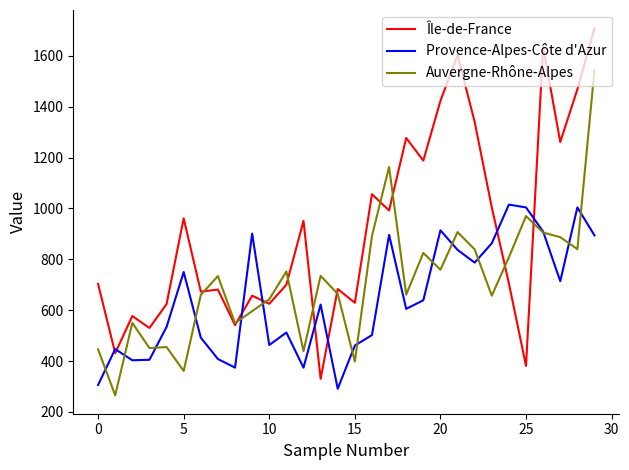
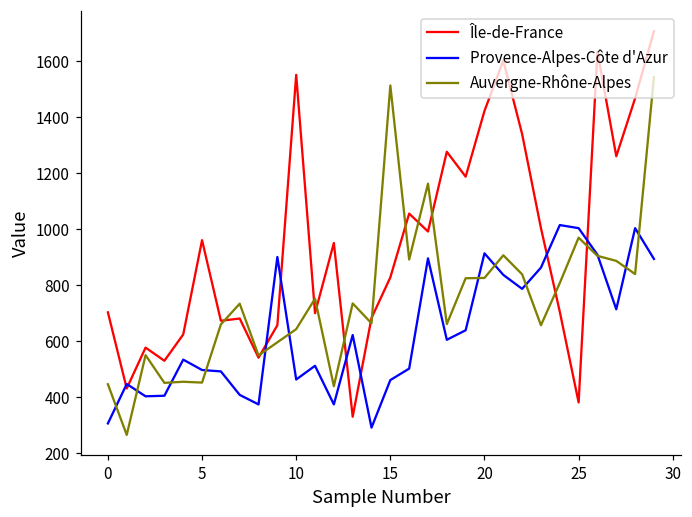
  {
    "Île-de-France": {
      "0": 700,
      "5": 960,
-     "10": 630,
-     "15": 630,
+     "10": 1550,
+     "15": 830,
      "20": 1420,
      "25": 380
    },
    "Provence-Alpes-Côte d'Azur": {
      "0": 310,
-     "5": 750,
+     "5": 500,
      "10": 460,
      "15": 460,
      "20": 910,
      "25": 1000
    },
    "Auvergne-Rhône-Alpes": {
      "0": 450,
-     "5": 360,
+     "5": 450,
      "10": 640,
-     "15": 400,
-     "20": 760,
+     "15": 1510,
+     "20": 830,
      "25": 970
    }
  }
